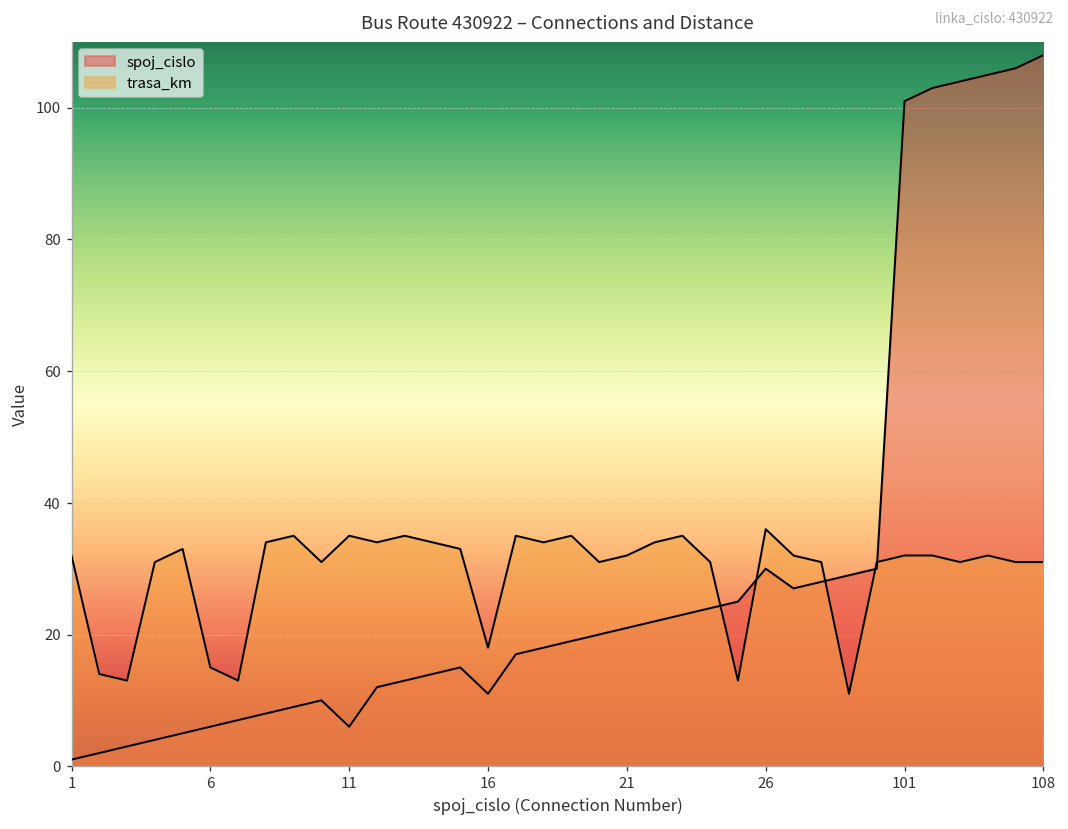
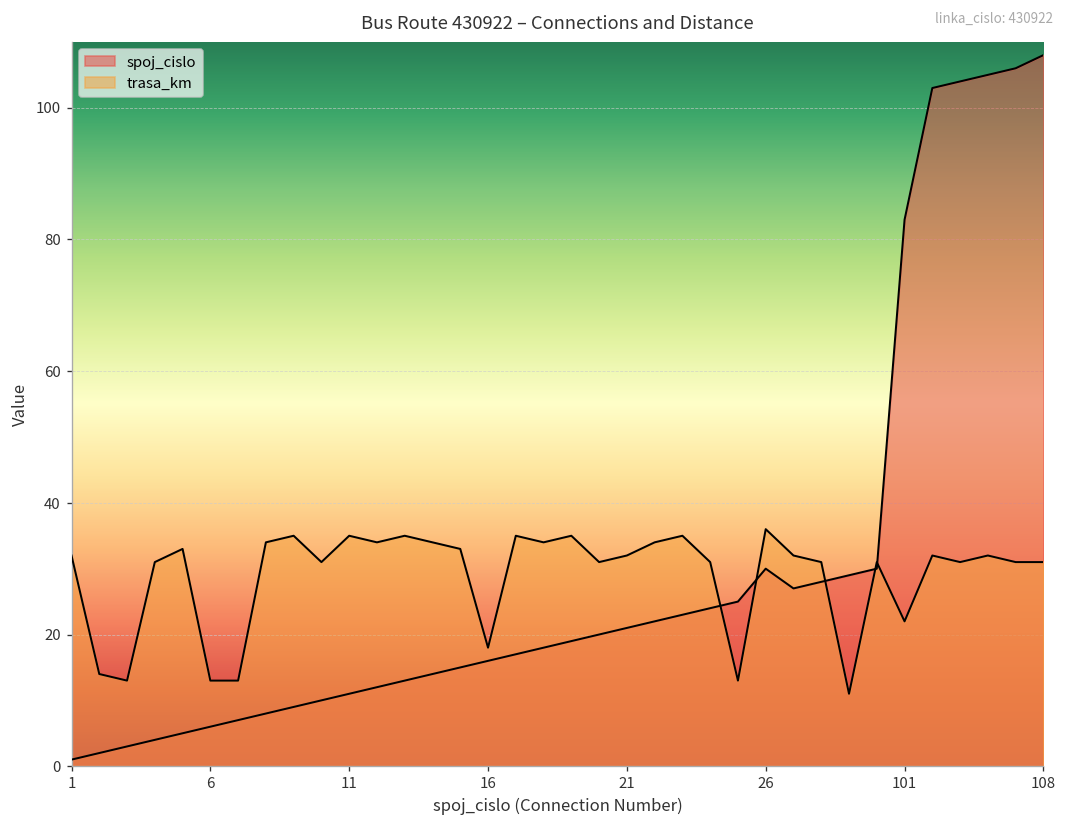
  {
    "spoj_cislo": {
      "1": 1,
      "6": 6,
-     "11": 6,
-     "16": 11,
+     "11": 11,
+     "16": 16,
      "21": 21,
      "26": 30,
-     "101": 101,
+     "101": 83,
      "108": 108
    },
    "trasa_km": {
      "1": 32,
-     "6": 15,
+     "6": 13,
      "11": 35,
      "16": 18,
      "21": 32,
      "26": 36,
-     "101": 32,
+     "101": 22,
      "108": 31
    }
  }
